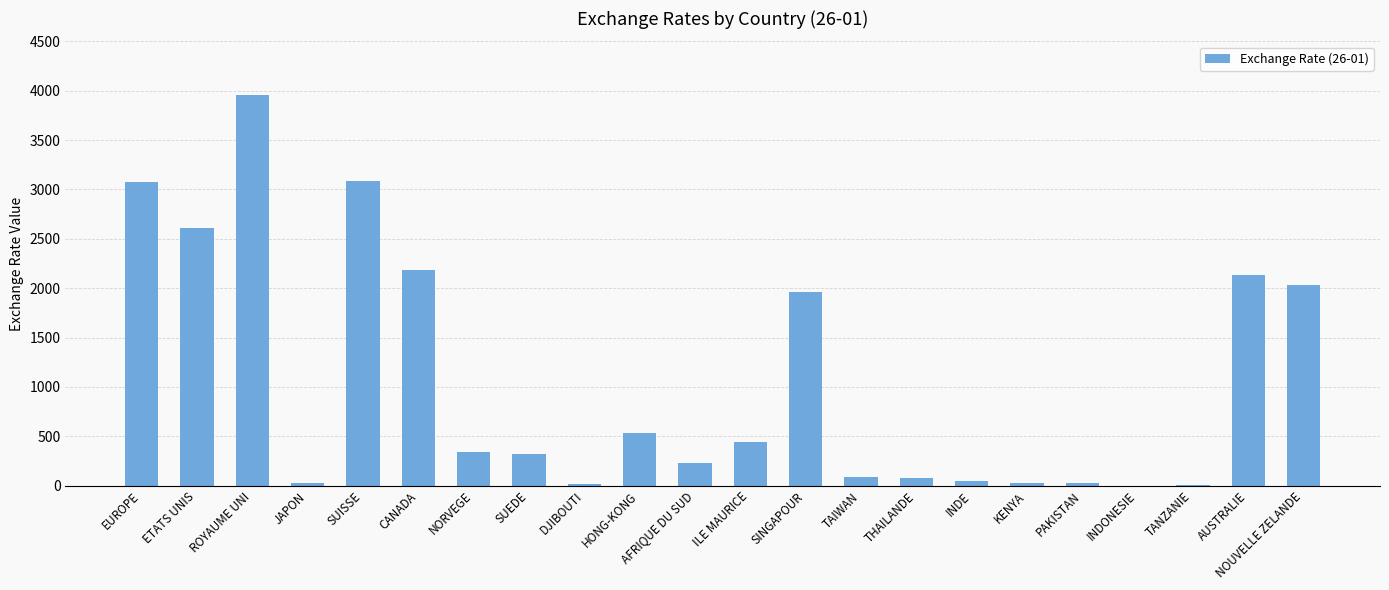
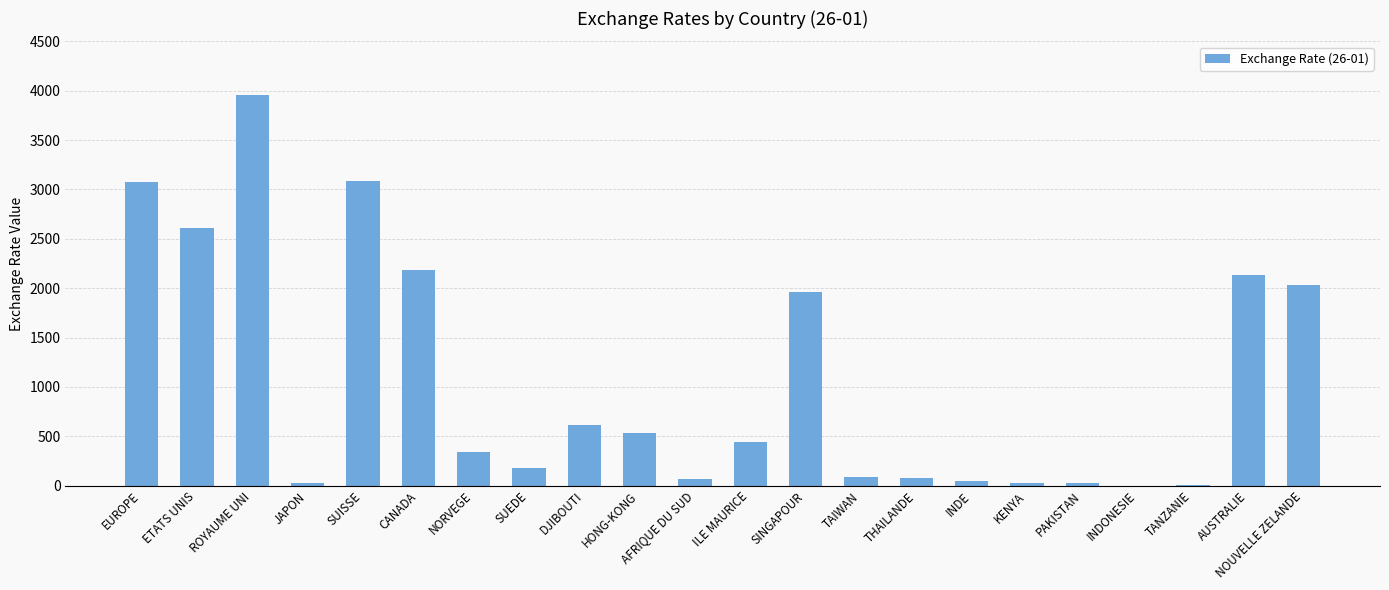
  {
    "EUROPE": 3100,
    "ETATS UNIS": 2600,
    "ROYAUME UNI": 4000,
    "SUISSE": 3100,
    "CANADA": 2200,
    "NORVEGE": 300,
-   "SUEDE": 300,
-   "DJIBOUTI": 0,
+   "SUEDE": 200,
+   "DJIBOUTI": 600,
    "HONG-KONG": 500,
-   "AFRIQUE DU SUD": 200,
+   "AFRIQUE DU SUD": 100,
    "ILE MAURICE": 400,
    "SINGAPOUR": 2000,
    "TAIWAN": 100,
    "THAILANDE": 100,
    "INDE": 0,
    "KENYA": 0,
    "PAKISTAN": 0,
    "AUSTRALIE": 2100,
    "NOUVELLE ZELANDE": 2000
  }
